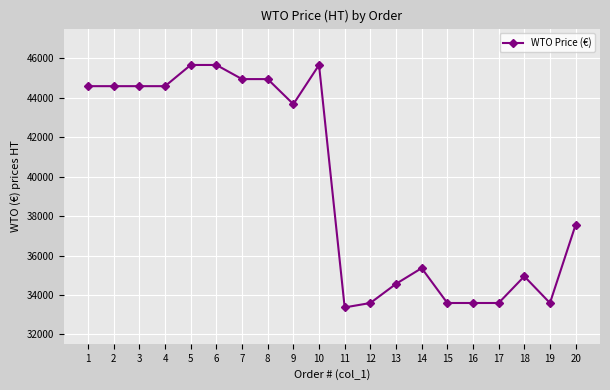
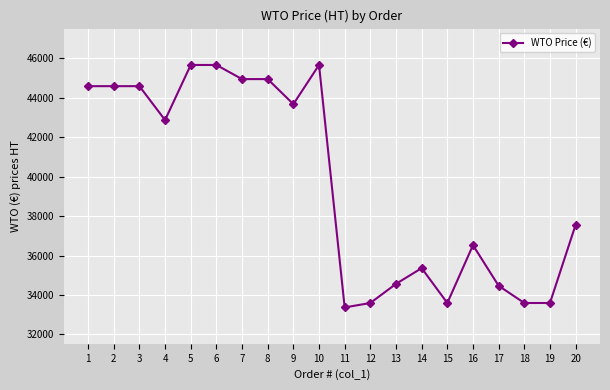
  {
    "1": 44600,
    "2": 44600,
    "3": 44600,
-   "4": 44600,
+   "4": 42900,
    "5": 45700,
    "6": 45700,
    "7": 44900,
    "8": 44900,
    "9": 43700,
    "10": 45700,
    "11": 33400,
    "12": 33600,
    "13": 34600,
    "14": 35400,
    "15": 33600,
-   "16": 33600,
-   "17": 33600,
-   "18": 34900,
+   "16": 36500,
+   "17": 34500,
+   "18": 33600,
    "19": 33600,
    "20": 37600
  }
